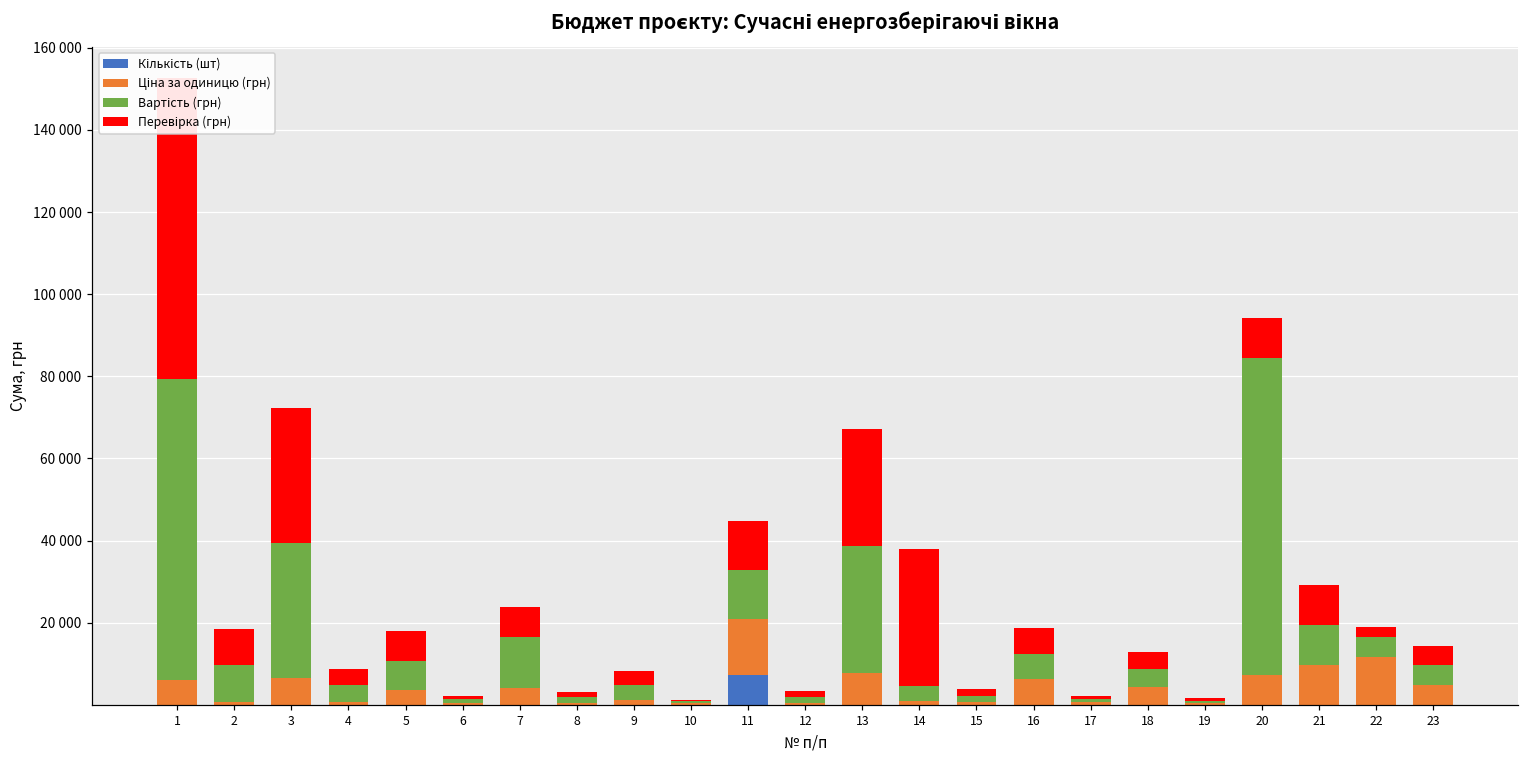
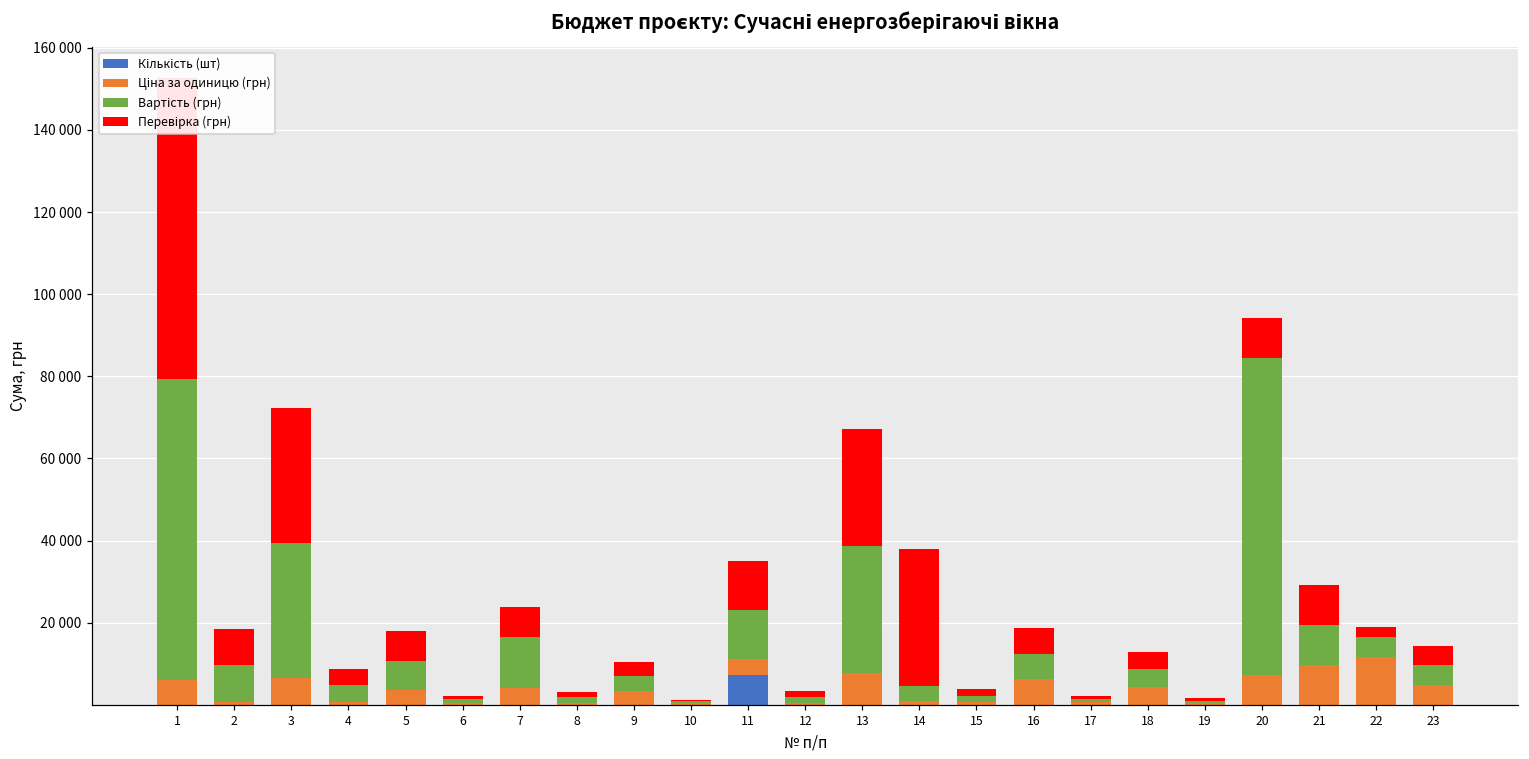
  {
    "Кількість (шт)": {
      "11": 7000
    },
    "Ціна за одиницю (грн)": {
      "1": 6000,
      "2": 1000,
      "3": 7000,
      "4": 1000,
      "5": 4000,
      "7": 4000,
-     "9": 1000,
-     "11": 14000,
+     "9": 3000,
+     "11": 4000,
      "13": 8000,
      "14": 1000,
      "16": 6000,
      "17": 1000,
      "18": 4000,
      "20": 7000,
      "21": 10000,
      "22": 12000,
      "23": 5000
    },
    "Вартість (грн)": {
      "1": 73000,
      "2": 9000,
      "3": 33000,
      "4": 4000,
      "5": 7000,
      "6": 1000,
      "7": 12000,
      "8": 2000,
      "9": 3000,
      "11": 12000,
      "12": 1000,
      "13": 31000,
      "14": 4000,
      "15": 2000,
      "16": 6000,
      "17": 1000,
      "18": 4000,
      "20": 77000,
      "21": 10000,
      "22": 5000,
      "23": 5000
    },
    "Перевірка (грн)": {
      "2": 9000,
      "3": 33000,
      "4": 4000,
      "5": 7000,
      "6": 1000,
      "7": 7000,
      "8": 1000,
      "9": 3000,
      "11": 12000,
      "12": 1000,
      "13": 29000,
      "14": 33000,
      "15": 2000,
      "16": 6000,
      "17": 1000,
      "18": 4000,
      "20": 10000,
      "21": 10000,
      "22": 2000,
      "23": 5000
    }
  }
